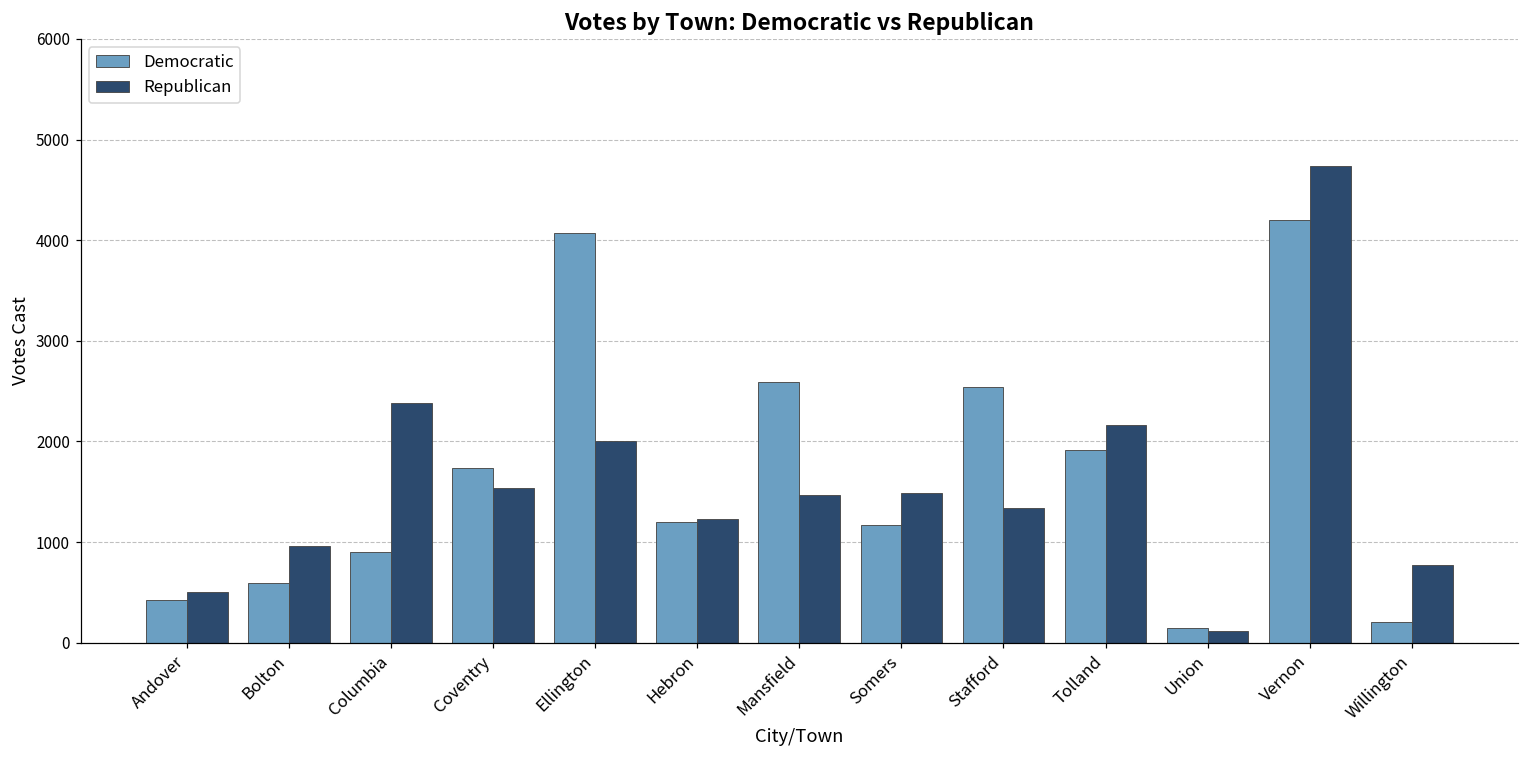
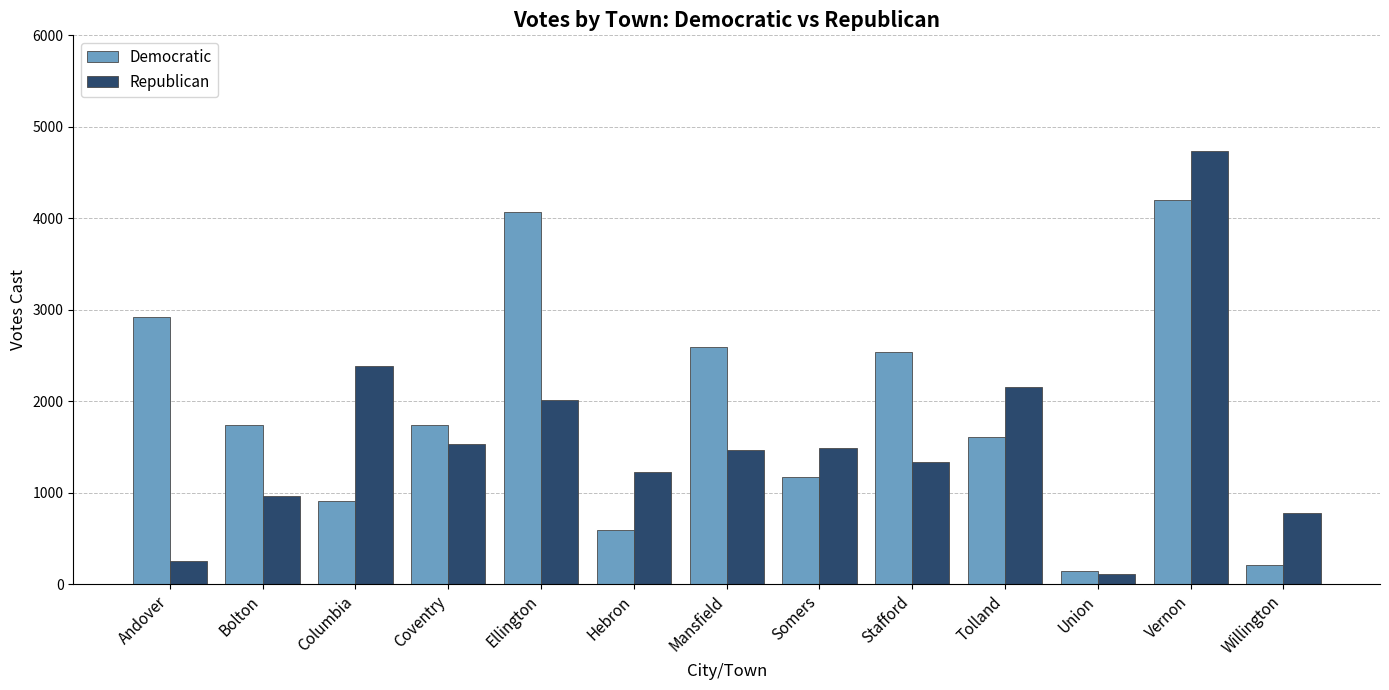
  {
    "Democratic": {
-     "Andover": 400,
-     "Bolton": 600,
+     "Andover": 2900,
+     "Bolton": 1700,
      "Columbia": 900,
      "Coventry": 1700,
      "Ellington": 4100,
-     "Hebron": 1200,
+     "Hebron": 600,
      "Mansfield": 2600,
      "Somers": 1200,
      "Stafford": 2500,
-     "Tolland": 1900,
+     "Tolland": 1600,
      "Union": 200,
      "Vernon": 4200,
      "Willington": 200
    },
    "Republican": {
-     "Andover": 500,
+     "Andover": 300,
      "Bolton": 1000,
      "Columbia": 2400,
      "Coventry": 1500,
      "Ellington": 2000,
      "Hebron": 1200,
      "Mansfield": 1500,
      "Somers": 1500,
      "Stafford": 1300,
      "Tolland": 2200,
      "Union": 100,
      "Vernon": 4700,
      "Willington": 800
    }
  }
